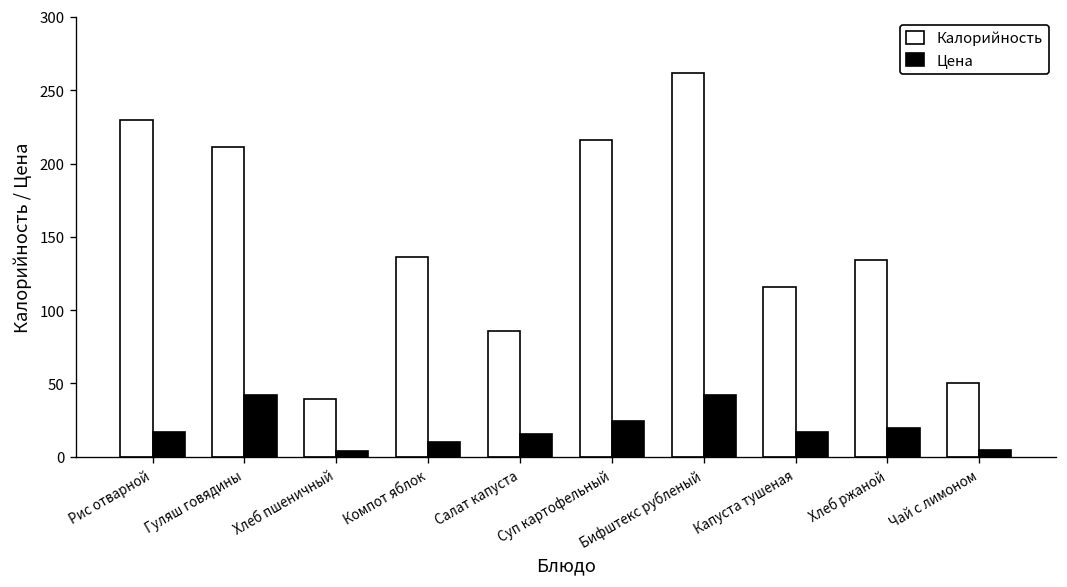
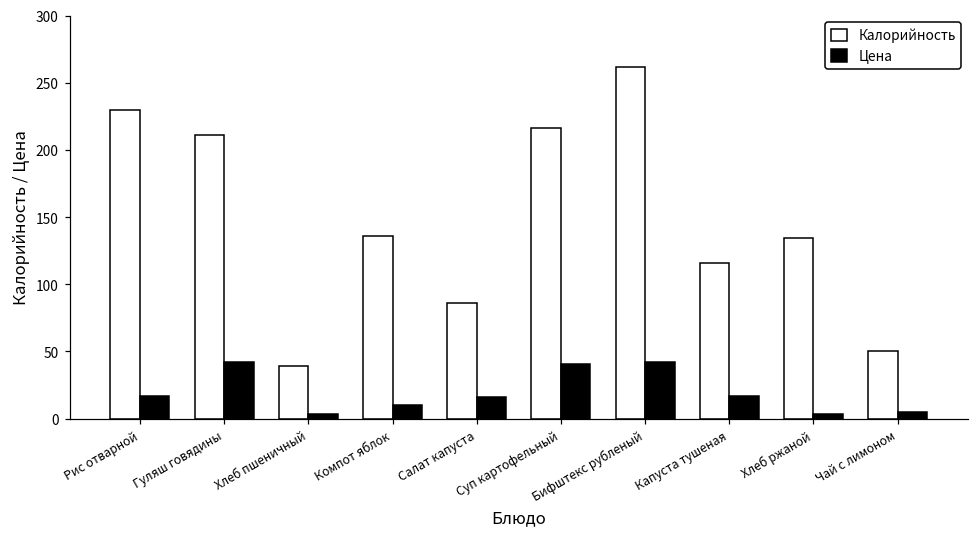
  {
    "Калорийность": {
      "Рис отварной": 230,
      "Гуляш говядины": 211,
      "Хлеб пшеничный": 39,
      "Компот яблок": 136,
      "Салат капуста": 86,
      "Суп картофельный": 216,
      "Бифштекс рубленый": 262,
      "Капуста тушеная": 116,
      "Хлеб ржаной": 134,
      "Чай с лимоном": 50
    },
    "Цена": {
      "Рис отварной": 17,
      "Гуляш говядины": 42,
      "Хлеб пшеничный": 4,
      "Компот яблок": 10,
      "Салат капуста": 16,
-     "Суп картофельный": 24,
+     "Суп картофельный": 41,
      "Бифштекс рубленый": 42,
      "Капуста тушеная": 17,
-     "Хлеб ржаной": 20,
+     "Хлеб ржаной": 4,
      "Чай с лимоном": 5
    }
  }
